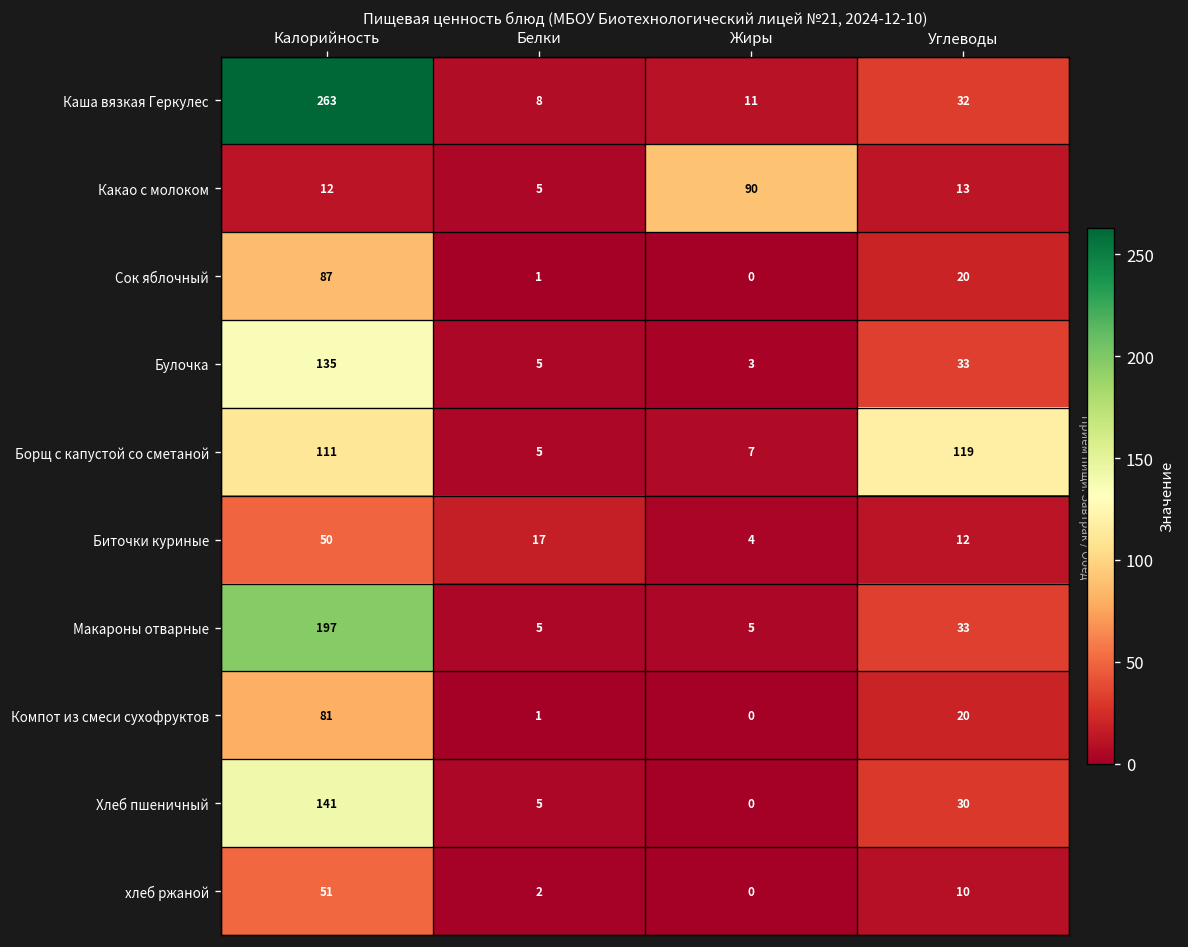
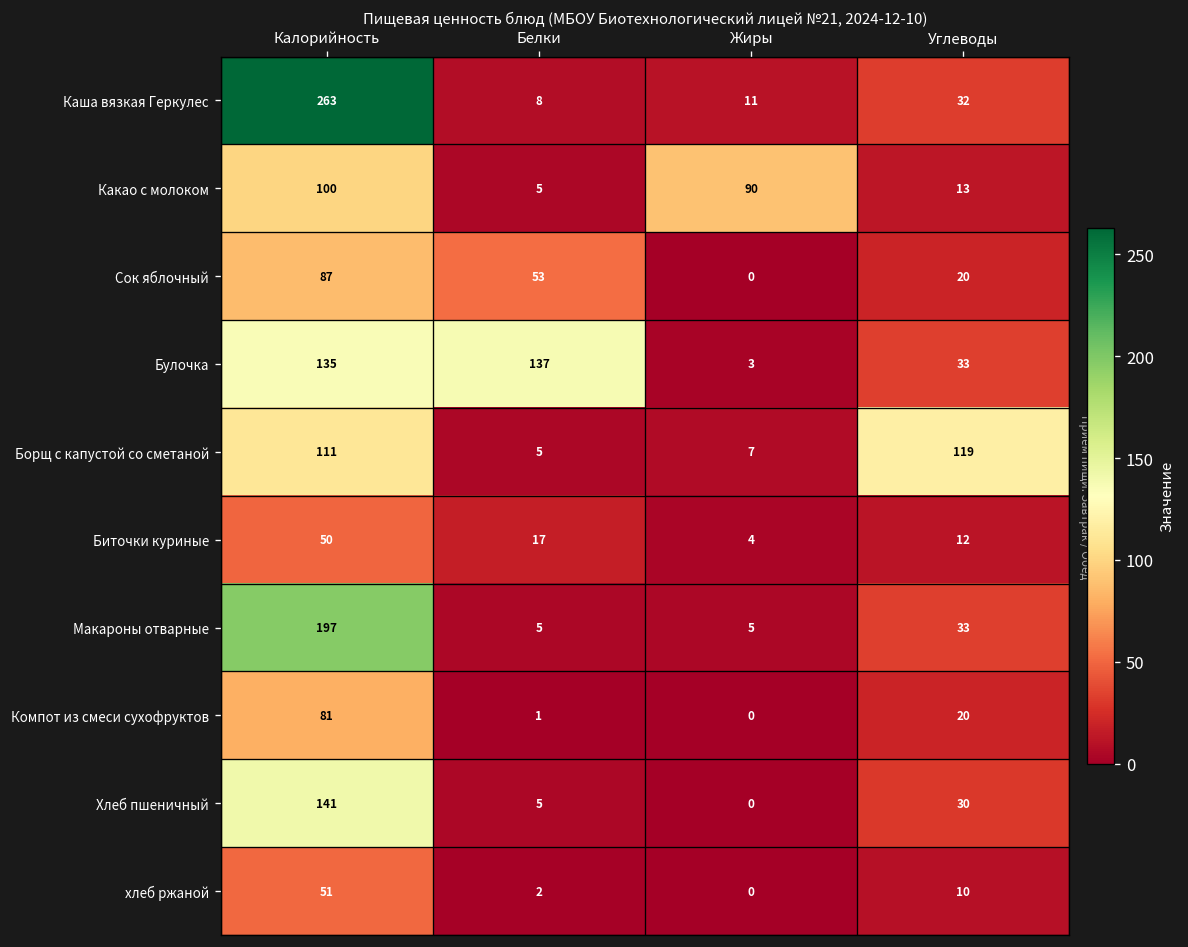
  {
    "Каша вязкая Геркулес": {
      "Калорийность": 263,
      "Белки": 8,
      "Жиры": 11,
      "Углеводы": 32
    },
    "Какао с молоком": {
-     "Калорийность": 12,
+     "Калорийность": 100,
      "Белки": 5,
      "Жиры": 90,
      "Углеводы": 13
    },
    "Сок яблочный": {
      "Калорийность": 87,
-     "Белки": 1,
+     "Белки": 53,
      "Жиры": 0,
      "Углеводы": 20
    },
    "Булочка": {
      "Калорийность": 135,
-     "Белки": 5,
+     "Белки": 137,
      "Жиры": 3,
      "Углеводы": 33
    },
    "Борщ с капустой со сметаной": {
      "Калорийность": 111,
      "Белки": 5,
      "Жиры": 7,
      "Углеводы": 119
    },
    "Биточки куриные": {
      "Калорийность": 50,
      "Белки": 17,
      "Жиры": 4,
      "Углеводы": 12
    },
    "Макароны отварные": {
      "Калорийность": 197,
      "Белки": 5,
      "Жиры": 5,
      "Углеводы": 33
    },
    "Компот из смеси сухофруктов": {
      "Калорийность": 81,
      "Белки": 1,
      "Жиры": 0,
      "Углеводы": 20
    },
    "Хлеб пшеничный": {
      "Калорийность": 141,
      "Белки": 5,
      "Жиры": 0,
      "Углеводы": 30
    },
    "хлеб ржаной": {
      "Калорийность": 51,
      "Белки": 2,
      "Жиры": 0,
      "Углеводы": 10
    }
  }
